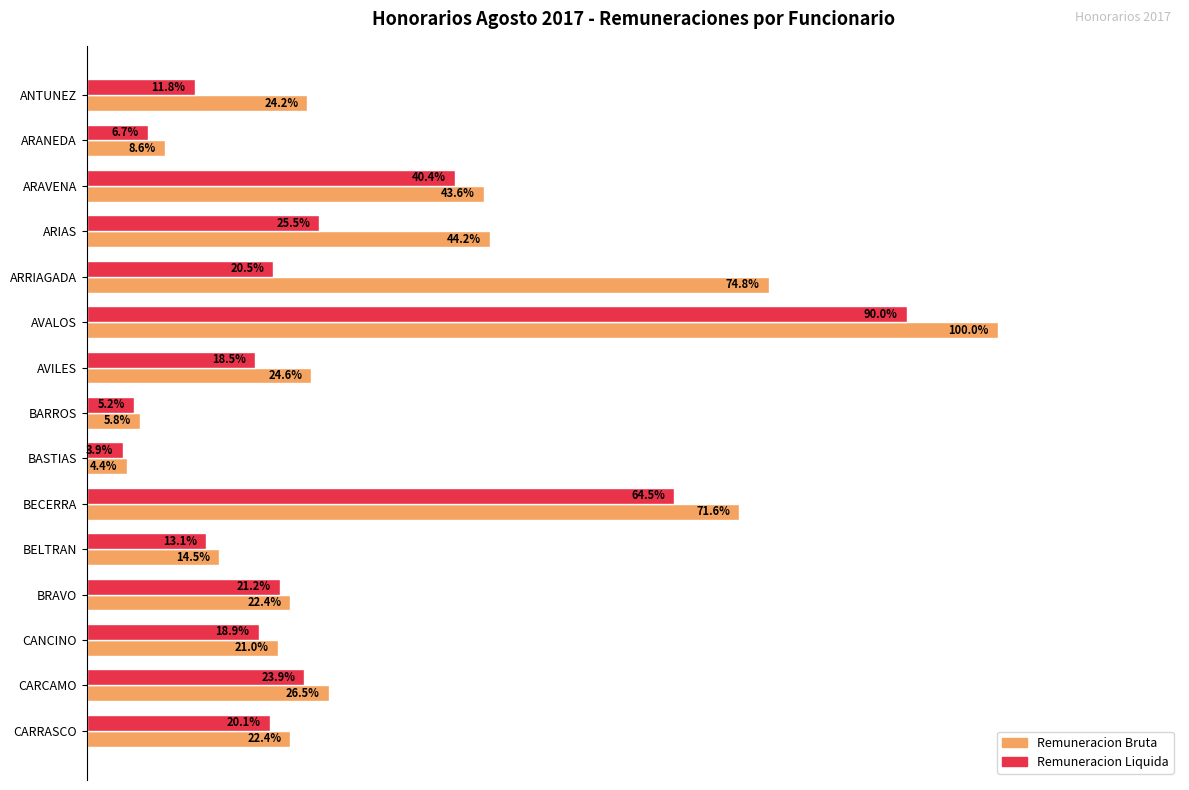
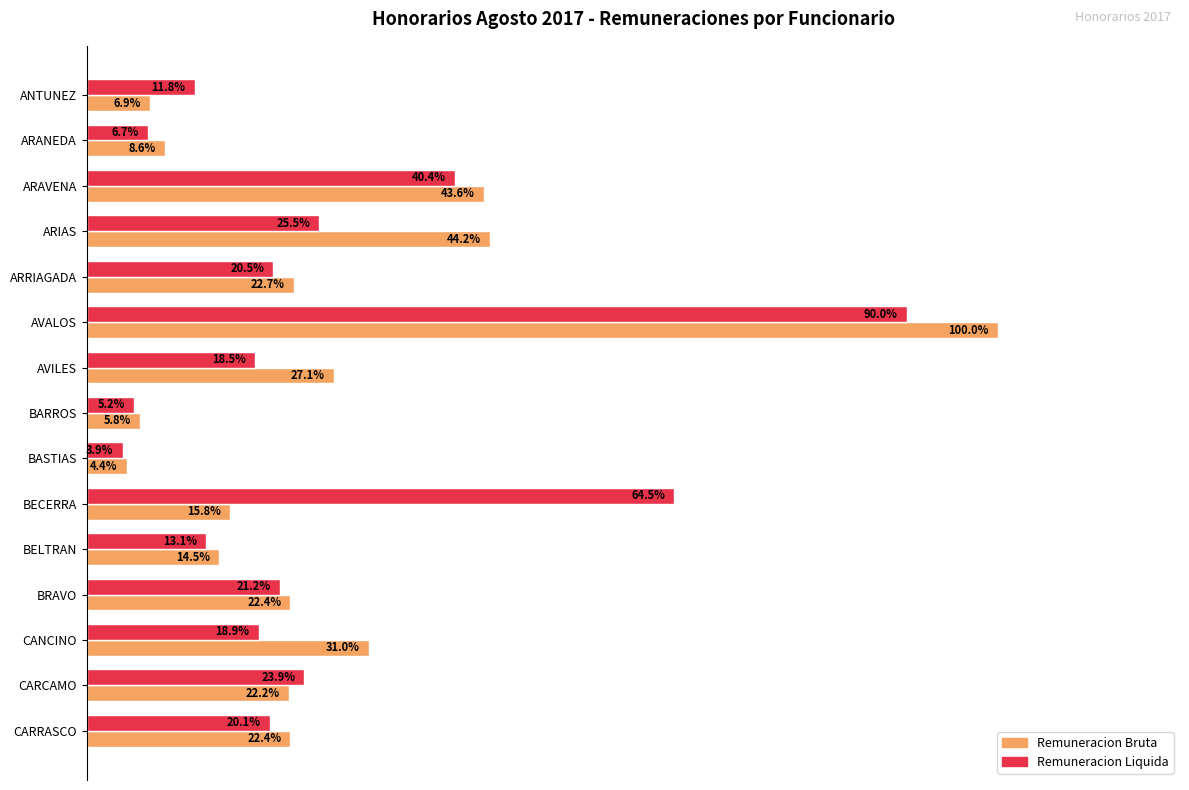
  {
    "Remuneracion Bruta": {
-     "ANTUNEZ": "24.2%",
+     "ANTUNEZ": "6.9%",
      "ARANEDA": "8.6%",
      "ARAVENA": "43.6%",
      "ARIAS": "44.2%",
-     "ARRIAGADA": "74.8%",
+     "ARRIAGADA": "22.7%",
      "AVALOS": "100.0%",
-     "AVILES": "24.6%",
+     "AVILES": "27.1%",
      "BARROS": "5.8%",
      "BASTIAS": "4.4%",
-     "BECERRA": "71.6%",
+     "BECERRA": "15.8%",
      "BELTRAN": "14.5%",
      "BRAVO": "22.4%",
-     "CANCINO": "21.0%",
-     "CARCAMO": "26.5%",
+     "CANCINO": "31.0%",
+     "CARCAMO": "22.2%",
      "CARRASCO": "22.4%"
    },
    "Remuneracion Liquida": {
      "ANTUNEZ": "11.8%",
      "ARANEDA": "6.7%",
      "ARAVENA": "40.4%",
      "ARIAS": "25.5%",
      "ARRIAGADA": "20.5%",
      "AVALOS": "90.0%",
      "AVILES": "18.5%",
      "BARROS": "5.2%",
      "BASTIAS": "3.9%",
      "BECERRA": "64.5%",
      "BELTRAN": "13.1%",
      "BRAVO": "21.2%",
      "CANCINO": "18.9%",
      "CARCAMO": "23.9%",
      "CARRASCO": "20.1%"
    }
  }
